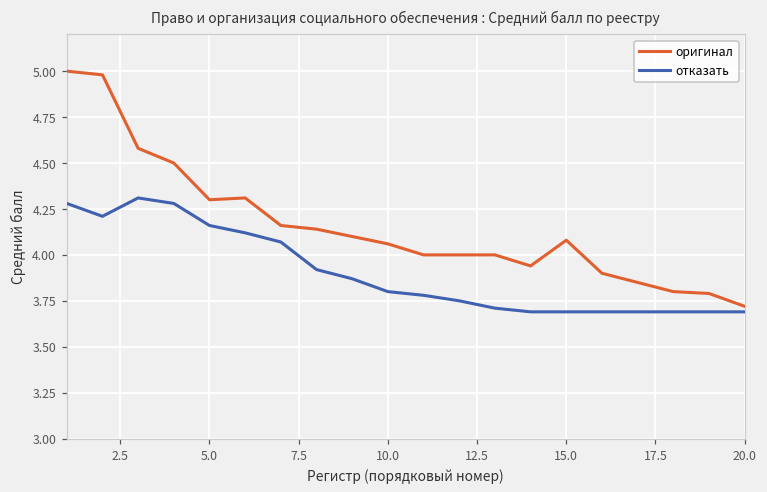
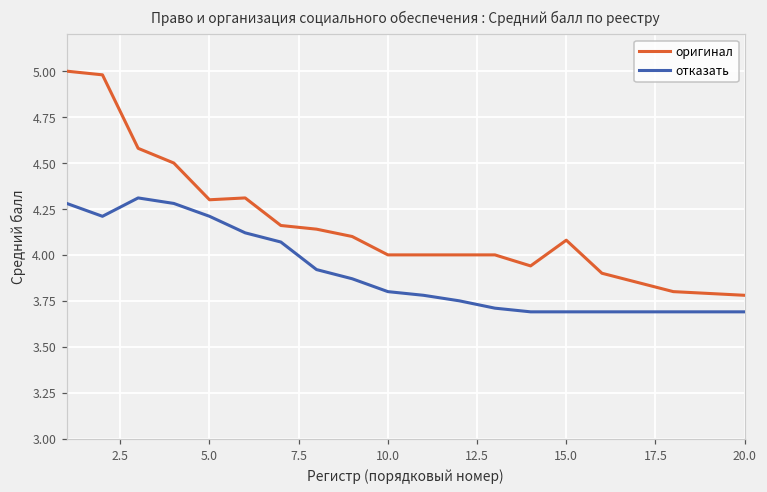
  {
    "оригинал": {
      "5.0": 4.30,
-     "10.0": 4.06,
+     "10.0": 4.00,
      "15.0": 4.08,
-     "20.0": 3.72
+     "20.0": 3.78
    },
    "отказать": {
-     "5.0": 4.16,
+     "5.0": 4.21,
      "10.0": 3.80,
      "15.0": 3.69,
      "20.0": 3.69
    }
  }
